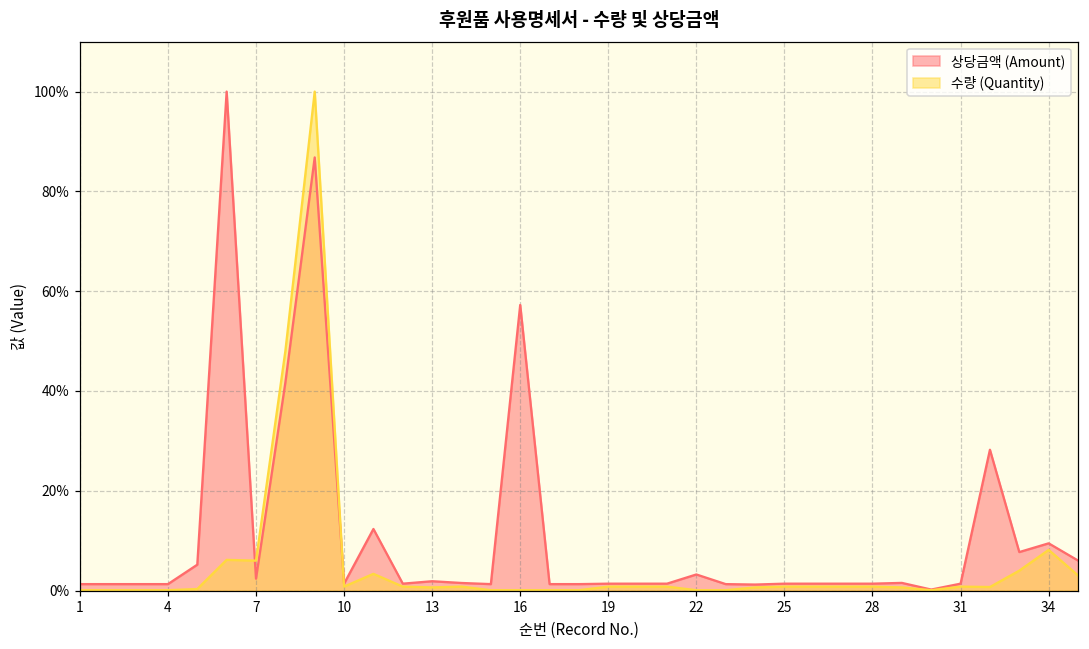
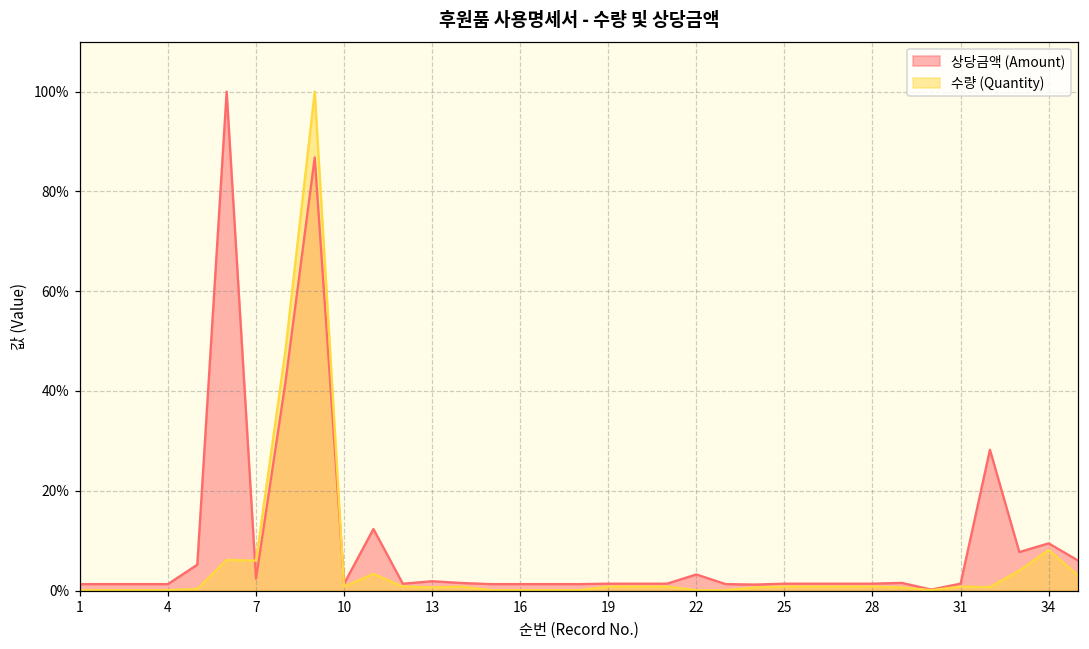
  {
    "상당금액 (Amount)": {
      "1": "1%",
      "4": "1%",
      "7": "2%",
      "10": "1%",
      "13": "2%",
-     "16": "57%",
+     "16": "1%",
      "19": "1%",
      "22": "3%",
      "25": "1%",
      "28": "1%",
      "31": "1%",
      "34": "9%"
    },
    "수량 (Quantity)": {
      "1": "0%",
      "4": "0%",
      "7": "6%",
      "10": "1%",
      "13": "1%",
      "16": "0%",
      "19": "1%",
      "22": "0%",
      "25": "1%",
      "28": "1%",
      "31": "1%",
      "34": "8%"
    }
  }
